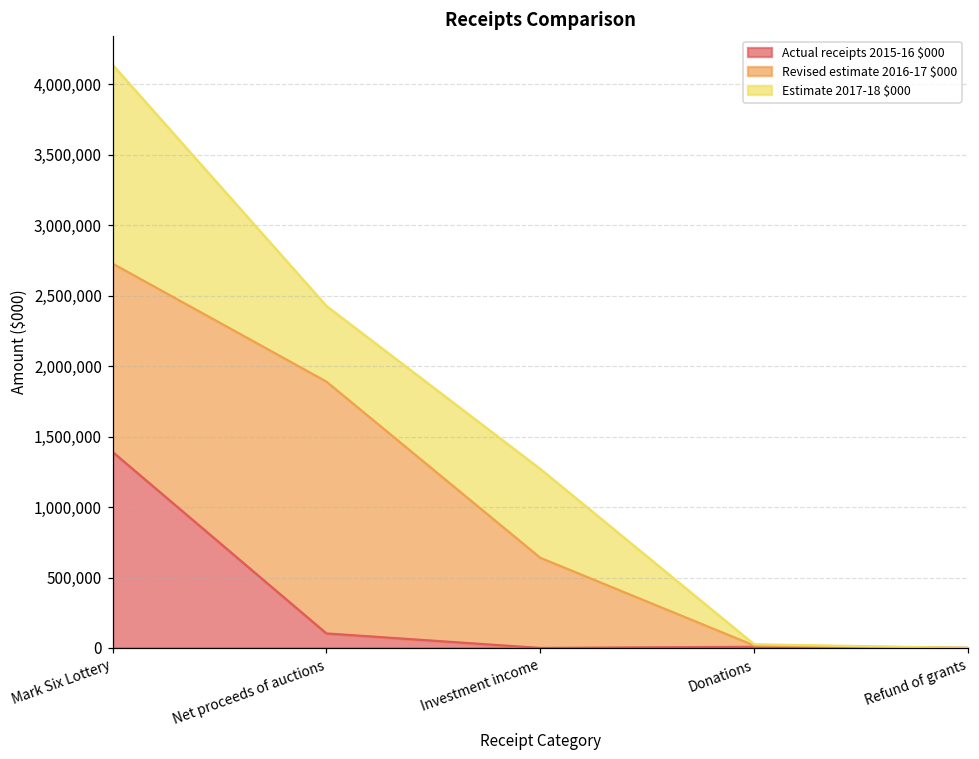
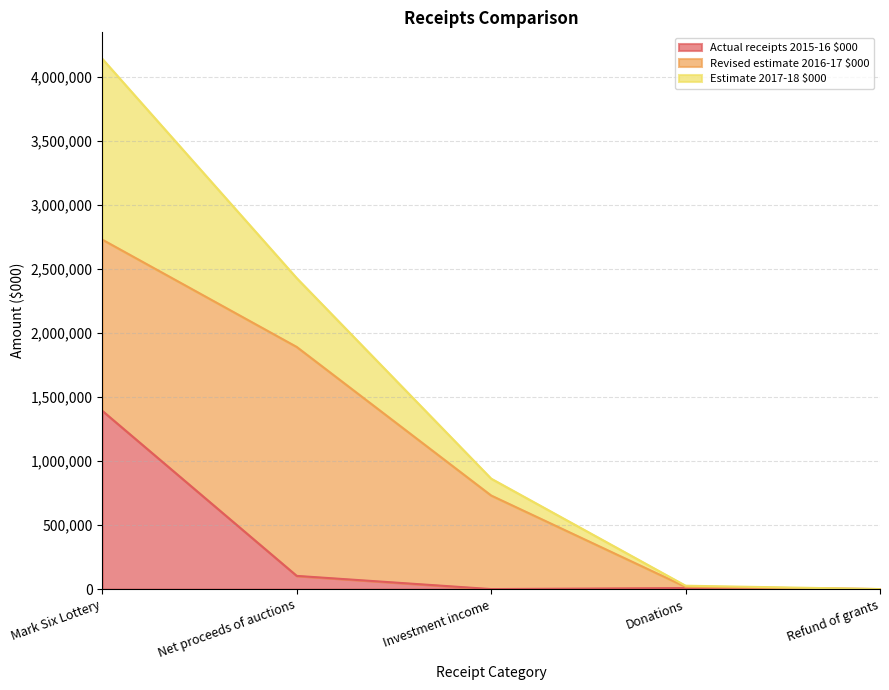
  {
    "Actual receipts 2015-16 $000": {
      "Mark Six Lottery": "1,390,000",
      "Net proceeds of auctions": "100,000",
      "Investment income": "0"
    },
    "Revised estimate 2016-17 $000": {
      "Mark Six Lottery": "1,340,000",
      "Net proceeds of auctions": "1,790,000",
-     "Investment income": "640,000"
+     "Investment income": "730,000"
    },
    "Estimate 2017-18 $000": {
      "Mark Six Lottery": "1,410,000",
      "Net proceeds of auctions": "540,000",
-     "Investment income": "630,000"
+     "Investment income": "130,000"
    }
  }
